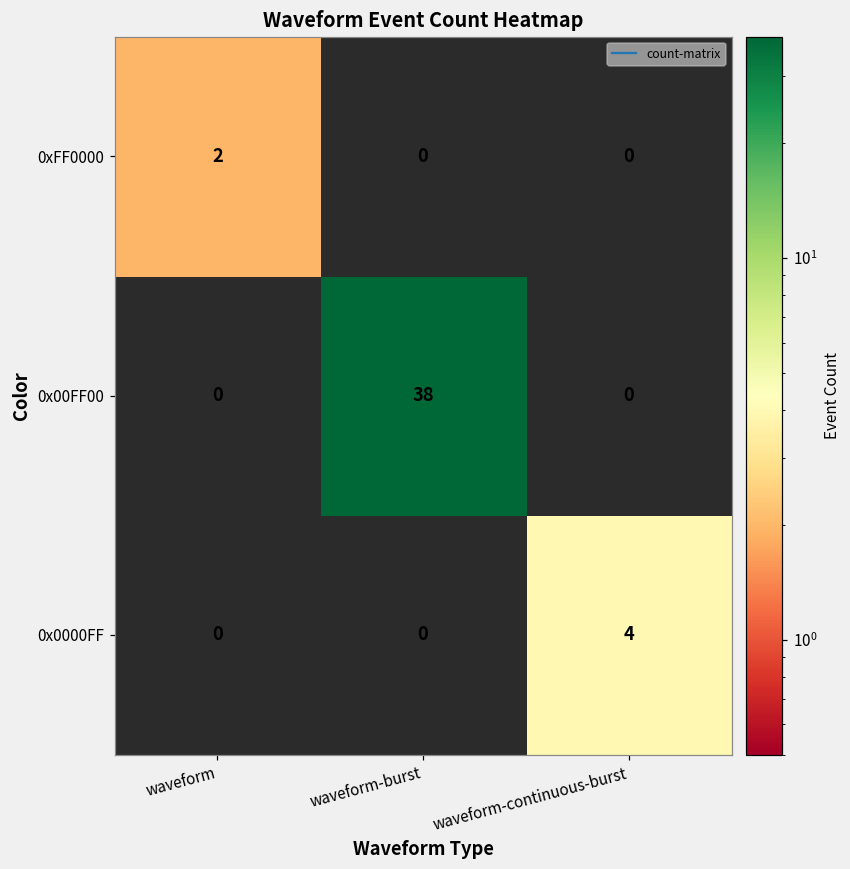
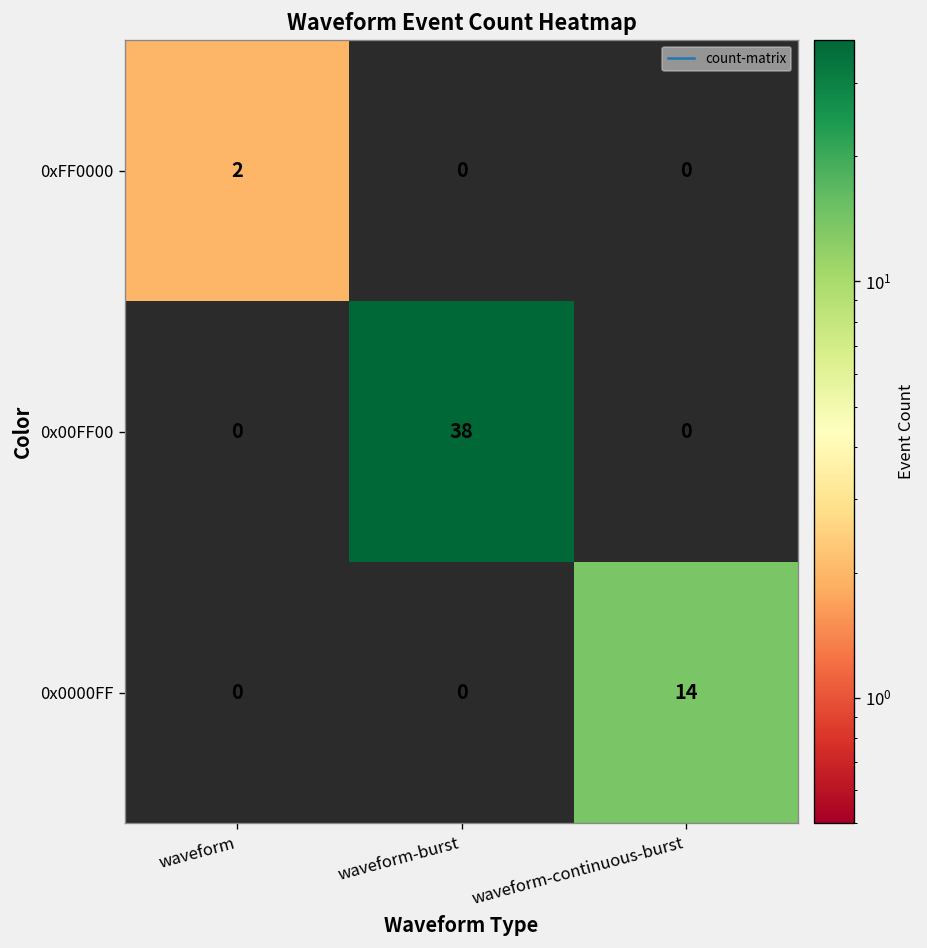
  {
    "0xFF0000": {
      "waveform": 2
    },
    "0x00FF00": {
      "waveform-burst": 38
    },
    "0x0000FF": {
-     "waveform-continuous-burst": 4
+     "waveform-continuous-burst": 14
    }
  }
